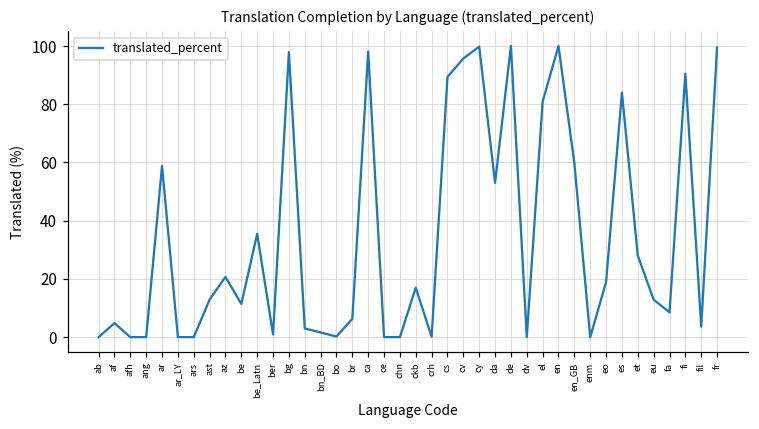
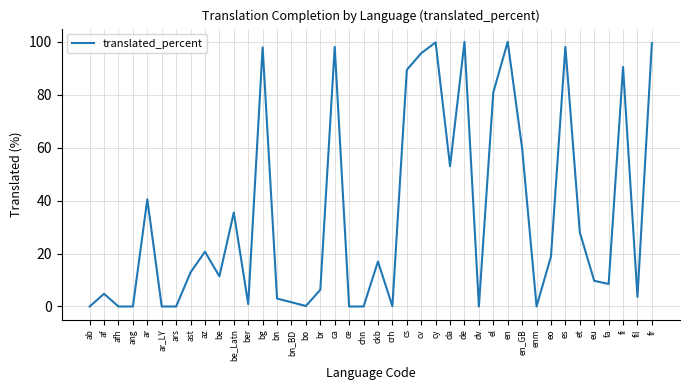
  {
    "ab": 0,
    "af": 5,
    "afh": 0,
    "ang": 0,
-   "ar": 59,
+   "ar": 41,
    "ar_LY": 0,
    "ars": 0,
    "ast": 13,
    "az": 21,
    "be": 11,
    "be_Latn": 36,
    "ber": 1,
    "bg": 98,
    "bn": 3,
    "bn_BD": 2,
    "bo": 0,
    "br": 6,
    "ca": 98,
    "ce": 0,
    "chn": 0,
    "ckb": 17,
    "crh": 0,
    "cs": 89,
    "cv": 96,
    "cy": 100,
    "da": 53,
    "de": 100,
    "dv": 0,
    "el": 81,
    "en": 100,
    "en_GB": 60,
    "enm": 0,
    "eo": 19,
-   "es": 84,
+   "es": 98,
    "et": 28,
-   "eu": 13,
+   "eu": 10,
    "fa": 9,
    "fi": 91,
    "fil": 4,
    "fr": 100
  }
